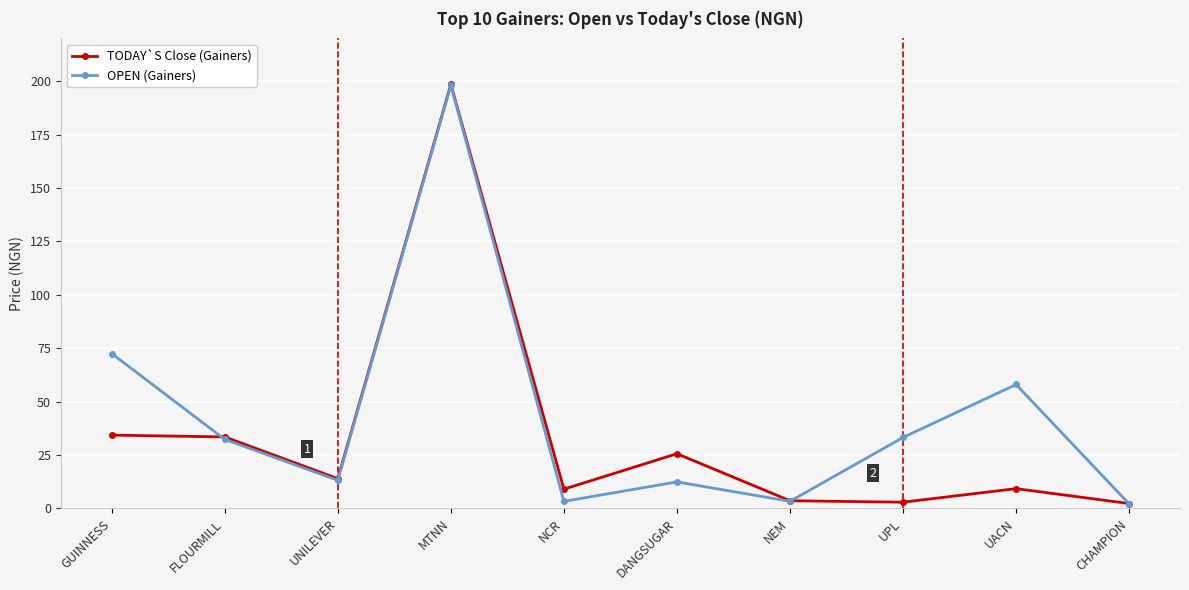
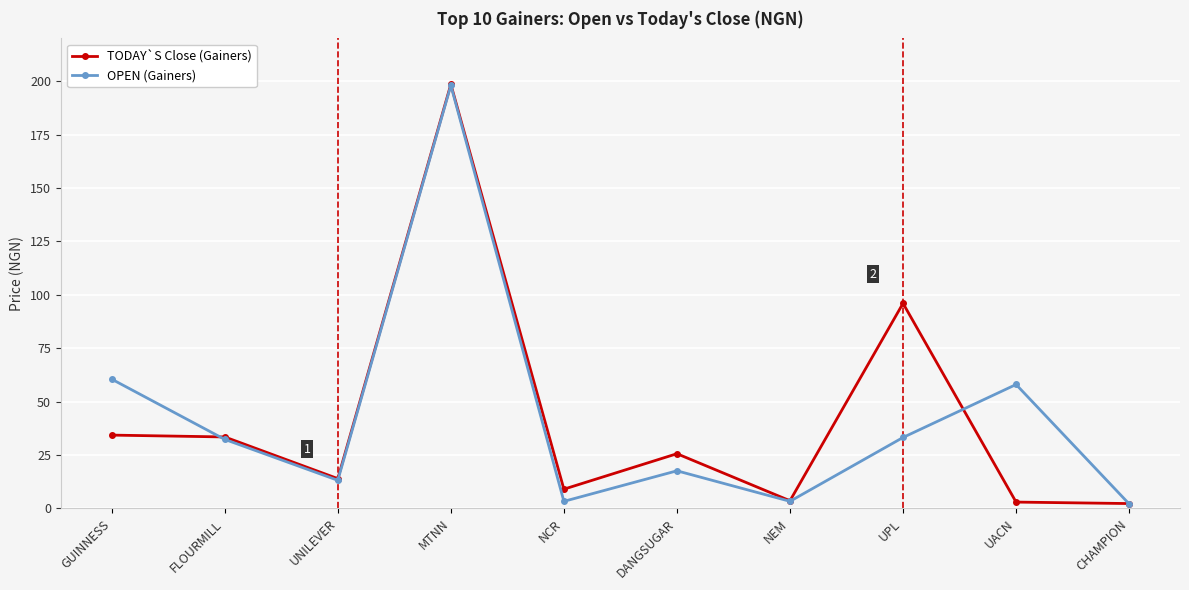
  {
    "TODAY`S Close (Gainers)": {
      "GUINNESS": 34,
      "NCR": 9,
      "DANGSUGAR": 26,
-     "UPL": 3,
-     "UACN": 9
+     "UPL": 96,
+     "UACN": 3
    },
    "OPEN (Gainers)": {
-     "GUINNESS": 73,
+     "GUINNESS": 61,
      "NCR": 3,
-     "DANGSUGAR": 12,
+     "DANGSUGAR": 18,
      "UPL": 33,
      "UACN": 58
    }
  }
